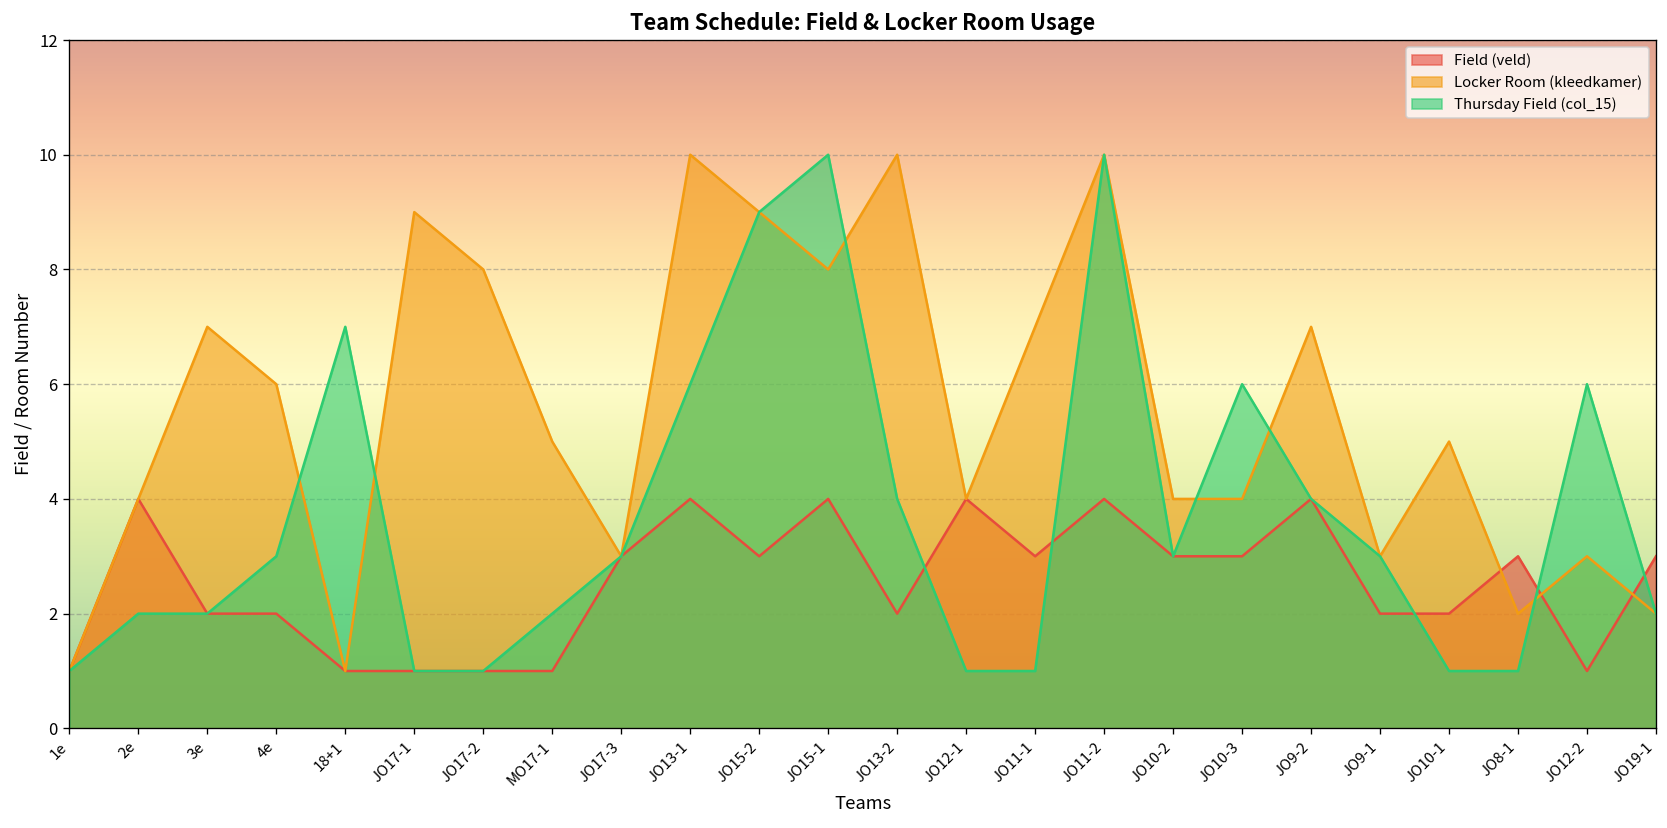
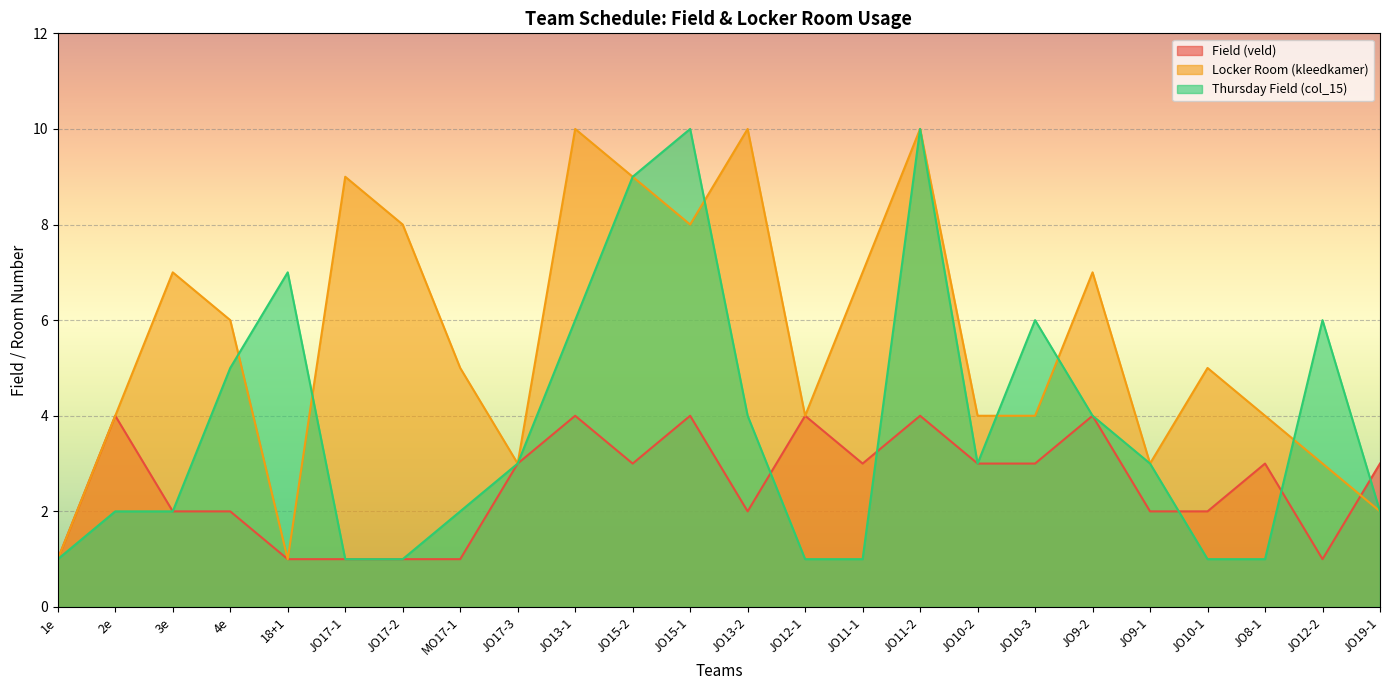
  {
    "Field (veld)": {
      "4e": 2,
      "MO17-1": 1,
      "JO13-1": 4,
      "JO15-2": 3,
      "JO15-1": 4,
      "JO13-2": 2,
      "JO11-1": 3,
      "JO11-2": 4,
      "JO10-3": 3,
      "JO9-1": 2,
      "JO10-1": 2,
      "JO8-1": 3,
      "JO12-2": 1,
      "JO19-1": 3
    },
    "Locker Room (kleedkamer)": {
      "3e": 7,
      "4e": 6,
      "JO17-1": 9,
      "JO17-2": 8,
      "MO17-1": 5,
      "JO13-1": 10,
      "JO15-1": 8,
      "JO13-2": 10,
      "JO11-1": 7,
      "JO10-2": 4,
      "JO10-3": 4,
      "JO9-2": 7,
      "JO10-1": 5,
-     "JO8-1": 2,
+     "JO8-1": 4,
      "JO12-2": 3
    },
    "Thursday Field (col_15)": {
      "2e": 2,
-     "4e": 3,
+     "4e": 5,
      "18+1": 7,
      "MO17-1": 2,
      "JO13-1": 6,
      "JO15-1": 10,
      "JO13-2": 4,
      "JO12-1": 1,
      "JO11-1": 1,
      "JO10-3": 6,
      "JO10-1": 1,
      "JO8-1": 1,
      "JO12-2": 6
    }
  }
